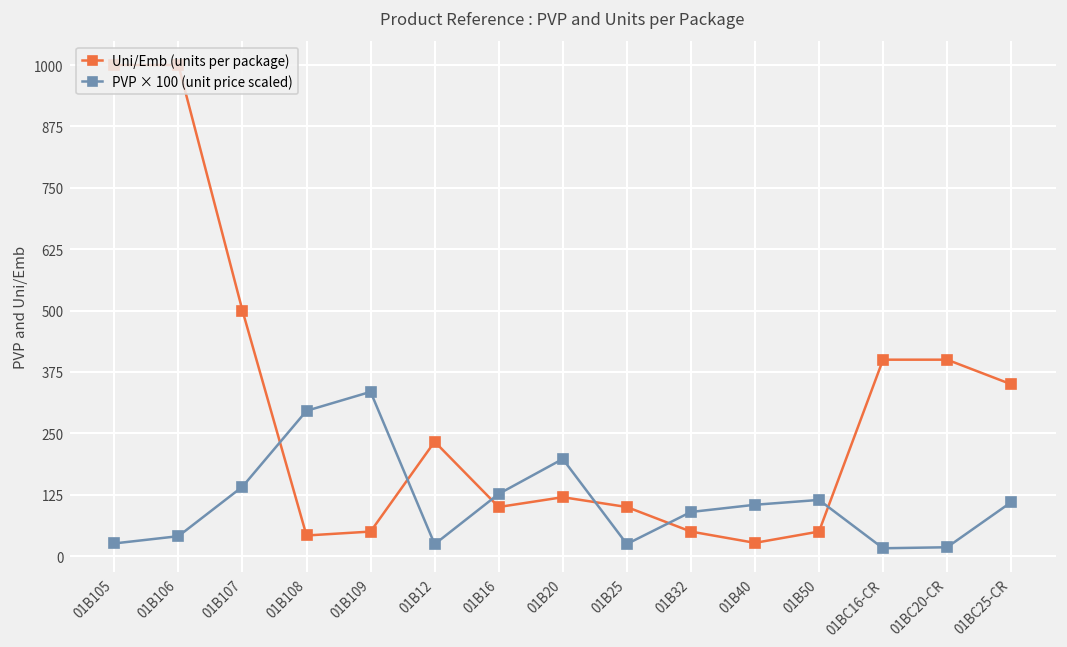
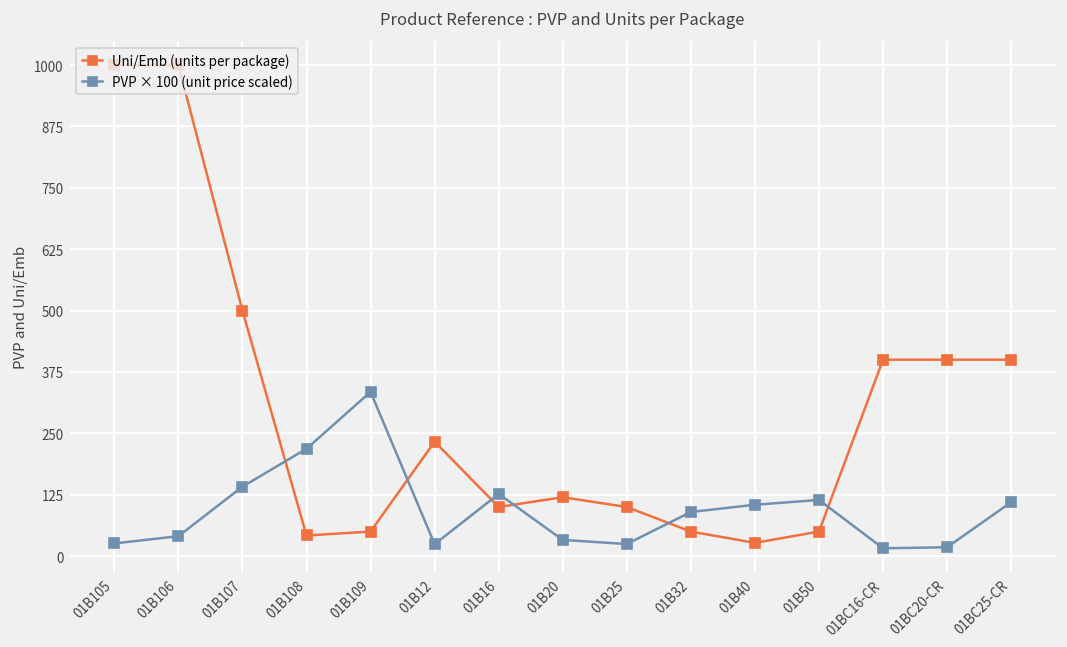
  {
    "Uni/Emb (units per package)": {
      "01B107": 500,
      "01B108": 40,
      "01B109": 50,
      "01B12": 230,
      "01B16": 100,
      "01B20": 120,
      "01B25": 100,
      "01B32": 50,
      "01B40": 30,
      "01B50": 50,
      "01BC16-CR": 400,
      "01BC20-CR": 400,
-     "01BC25-CR": 350
+     "01BC25-CR": 400
    },
    "PVP × 100 (unit price scaled)": {
      "01B105": 30,
      "01B106": 40,
      "01B107": 140,
-     "01B108": 300,
+     "01B108": 220,
      "01B109": 330,
      "01B12": 20,
      "01B16": 130,
-     "01B20": 200,
+     "01B20": 30,
      "01B25": 20,
      "01B32": 90,
      "01B40": 100,
      "01B50": 110,
      "01BC16-CR": 20,
      "01BC20-CR": 20,
      "01BC25-CR": 110
    }
  }
